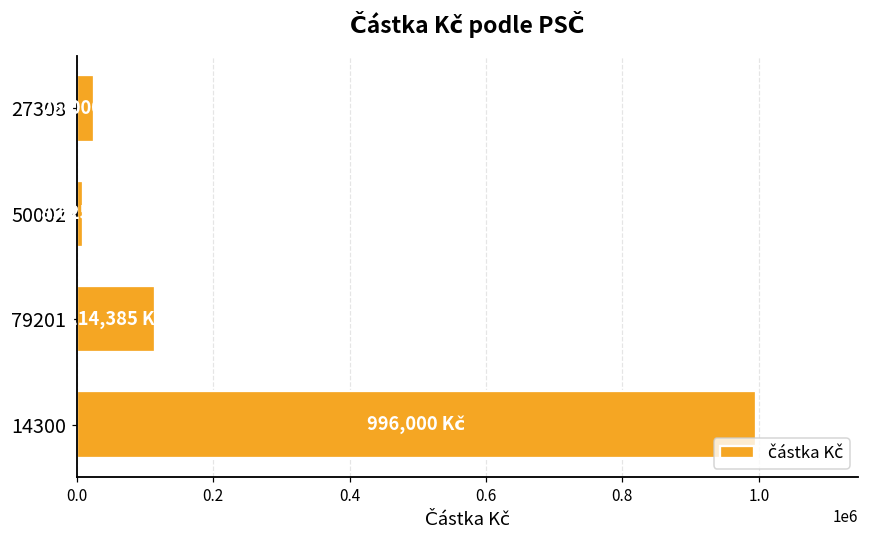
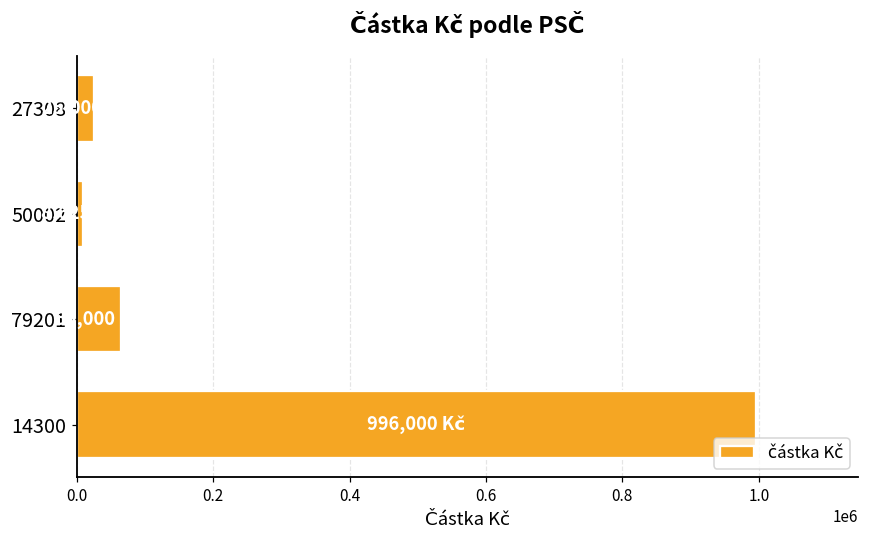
  {
    "27308": 30000,
    "50002": 10000,
-   "79201": 110000
+   "79201": 70000
  }
